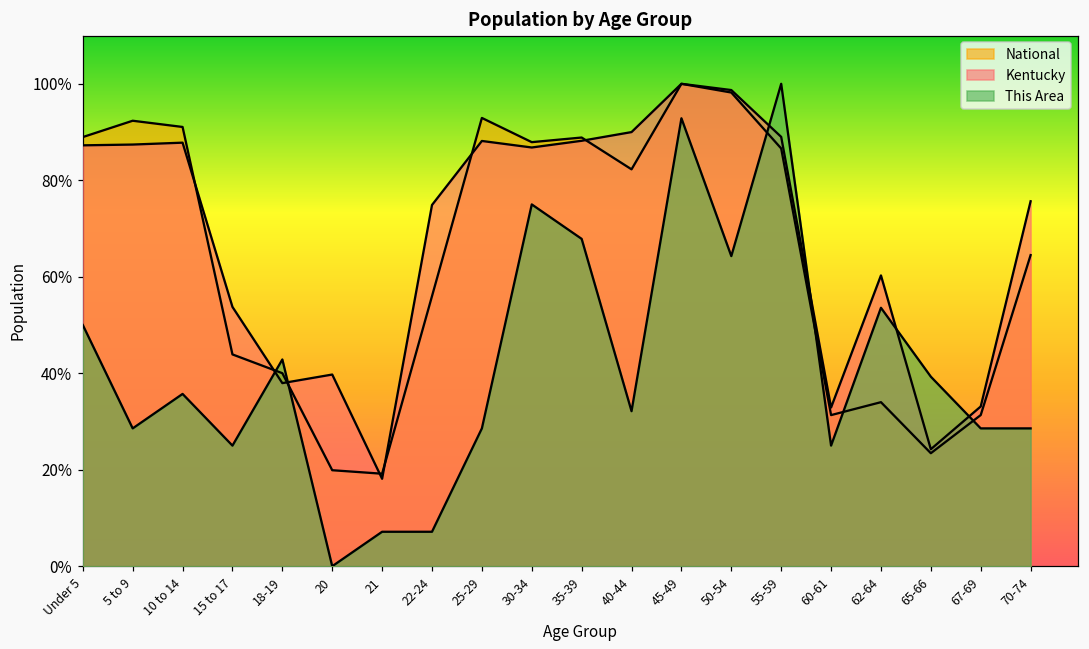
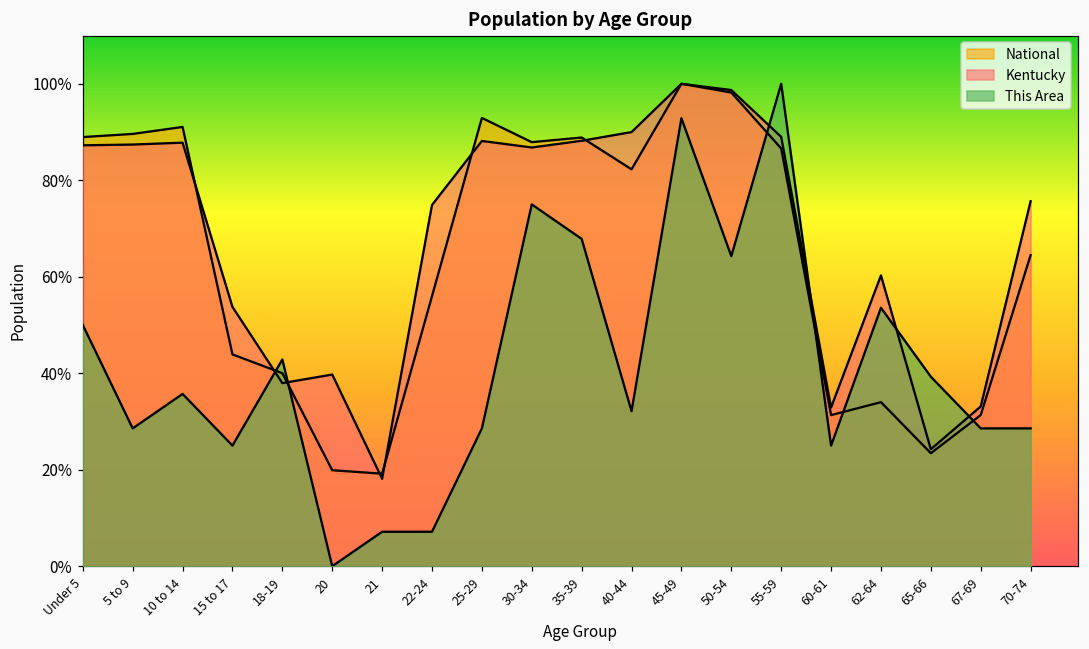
  {
    "National": {
      "Under 5": "89%",
-     "5 to 9": "92%",
+     "5 to 9": "90%",
      "10 to 14": "91%",
      "15 to 17": "44%",
      "18-19": "40%",
      "20": "20%",
      "21": "19%",
      "22-24": "56%",
      "25-29": "93%",
      "30-34": "88%",
      "35-39": "89%",
      "40-44": "82%",
      "55-59": "87%",
      "60-61": "31%",
      "62-64": "34%",
      "65-66": "23%",
      "67-69": "31%",
      "70-74": "64%"
    },
    "Kentucky": {
      "Under 5": "87%",
      "5 to 9": "87%",
      "10 to 14": "88%",
      "15 to 17": "54%",
      "18-19": "38%",
      "20": "40%",
      "21": "18%",
      "22-24": "75%",
      "25-29": "88%",
      "30-34": "87%",
      "35-39": "88%",
      "40-44": "90%",
      "55-59": "89%",
      "60-61": "33%",
      "62-64": "60%",
      "65-66": "24%",
      "67-69": "33%",
      "70-74": "76%"
    },
    "This Area": {
      "Under 5": "50%",
      "5 to 9": "29%",
      "10 to 14": "36%",
      "15 to 17": "25%",
      "18-19": "43%",
      "20": "0%",
      "21": "7%",
      "22-24": "7%",
      "25-29": "29%",
      "30-34": "75%",
      "35-39": "68%",
      "40-44": "32%",
      "45-49": "93%",
      "50-54": "64%",
      "55-59": "100%",
      "60-61": "25%",
      "62-64": "54%",
      "65-66": "39%",
      "67-69": "29%",
      "70-74": "29%"
    }
  }
